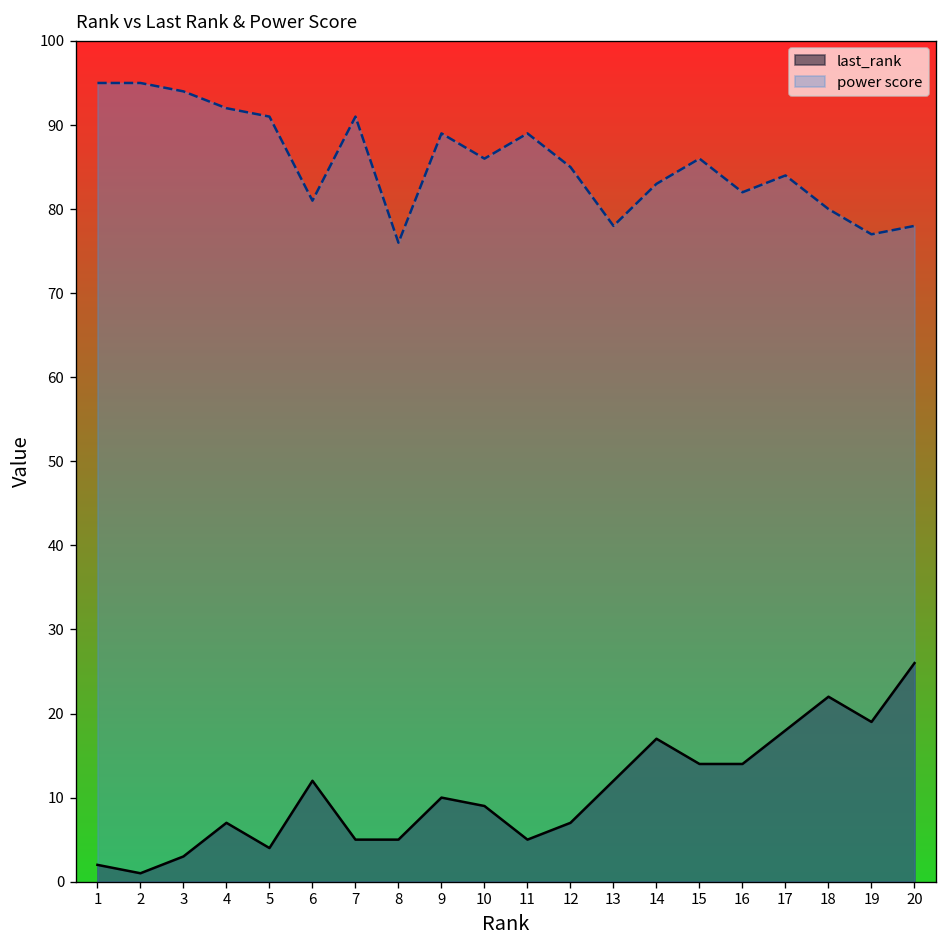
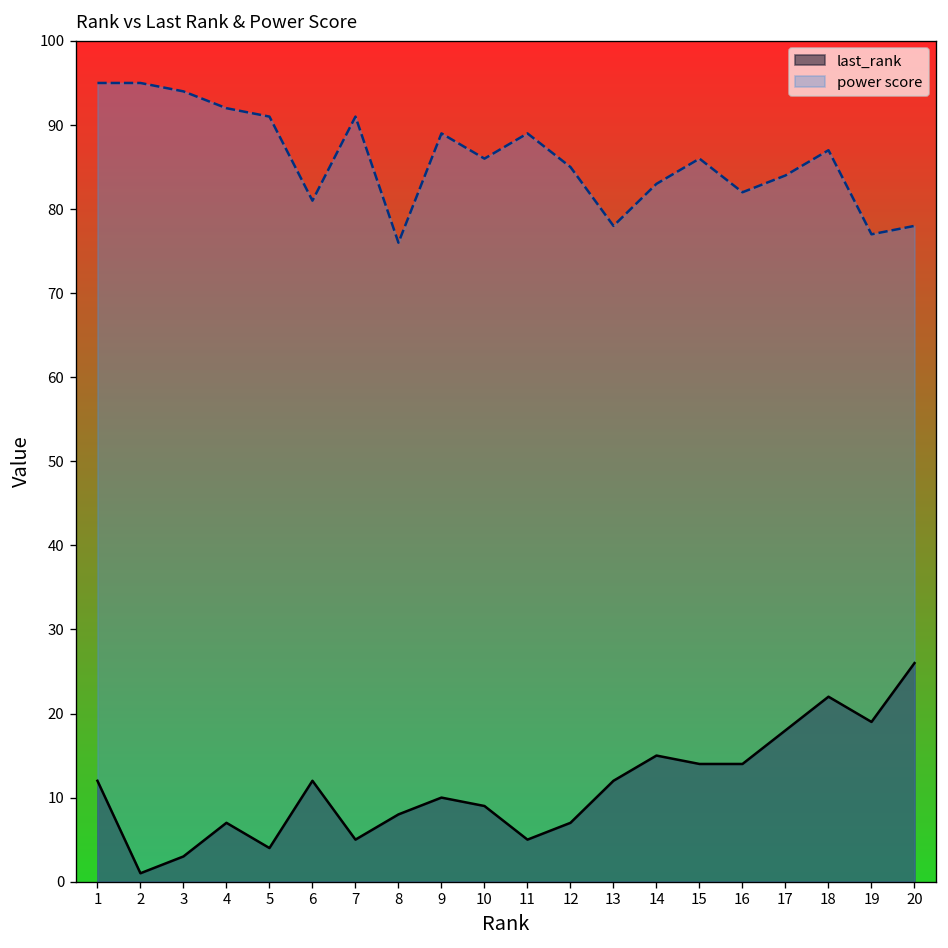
  {
    "last_rank": {
-     "1": 2,
+     "1": 12,
      "2": 1,
      "3": 3,
      "4": 7,
      "5": 4,
      "6": 12,
      "7": 5,
-     "8": 5,
+     "8": 8,
      "9": 10,
      "10": 9,
      "11": 5,
      "12": 7,
      "13": 12,
-     "14": 17,
+     "14": 15,
      "15": 14,
      "16": 14,
      "17": 18,
      "18": 22,
      "19": 19,
      "20": 26
    },
    "power score": {
      "1": 95,
      "2": 95,
      "3": 94,
      "4": 92,
      "5": 91,
      "6": 81,
      "7": 91,
      "8": 76,
      "9": 89,
      "10": 86,
      "11": 89,
      "12": 85,
      "13": 78,
      "14": 83,
      "15": 86,
      "16": 82,
      "17": 84,
-     "18": 80,
+     "18": 87,
      "19": 77,
      "20": 78
    }
  }
